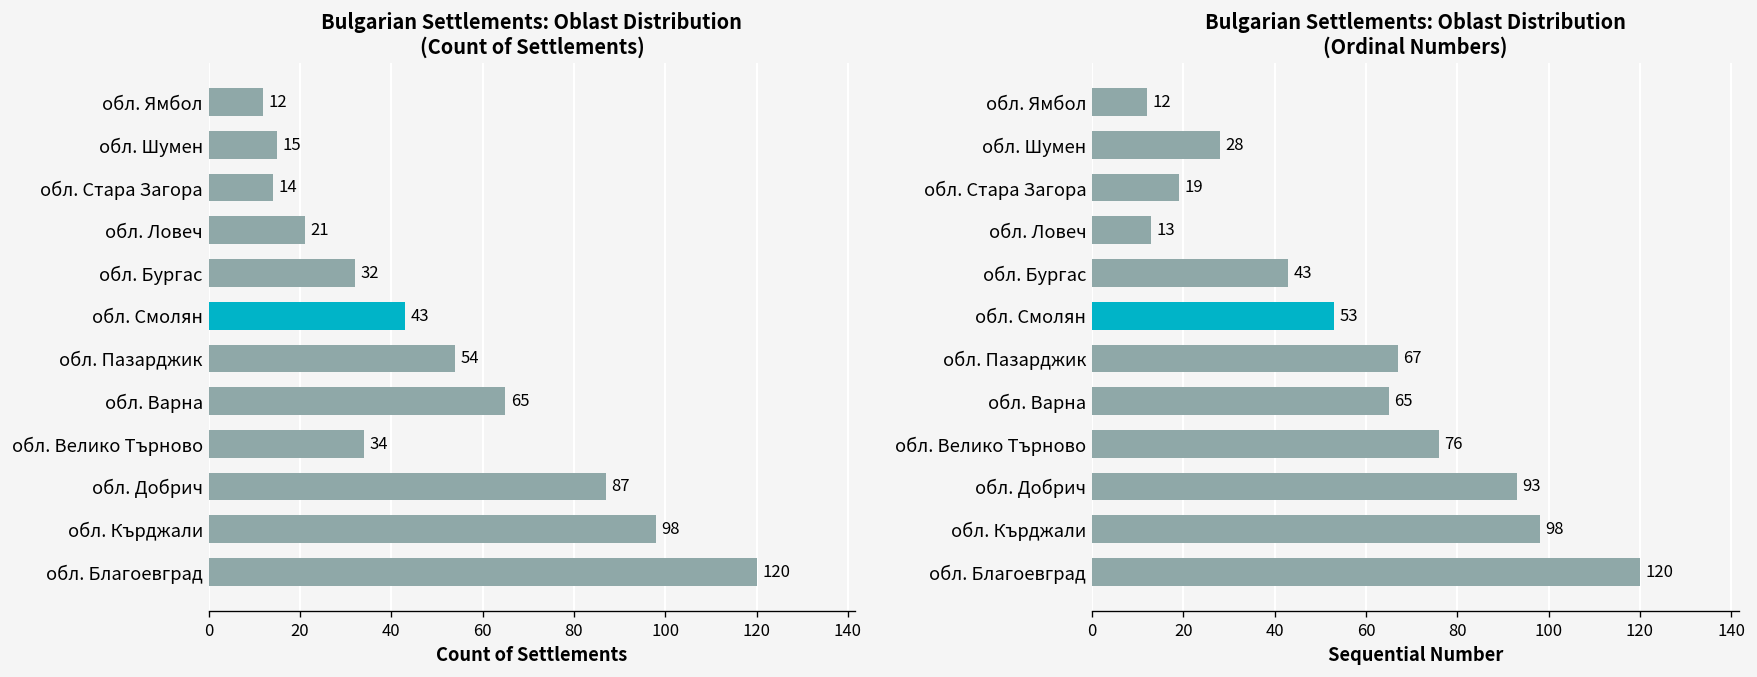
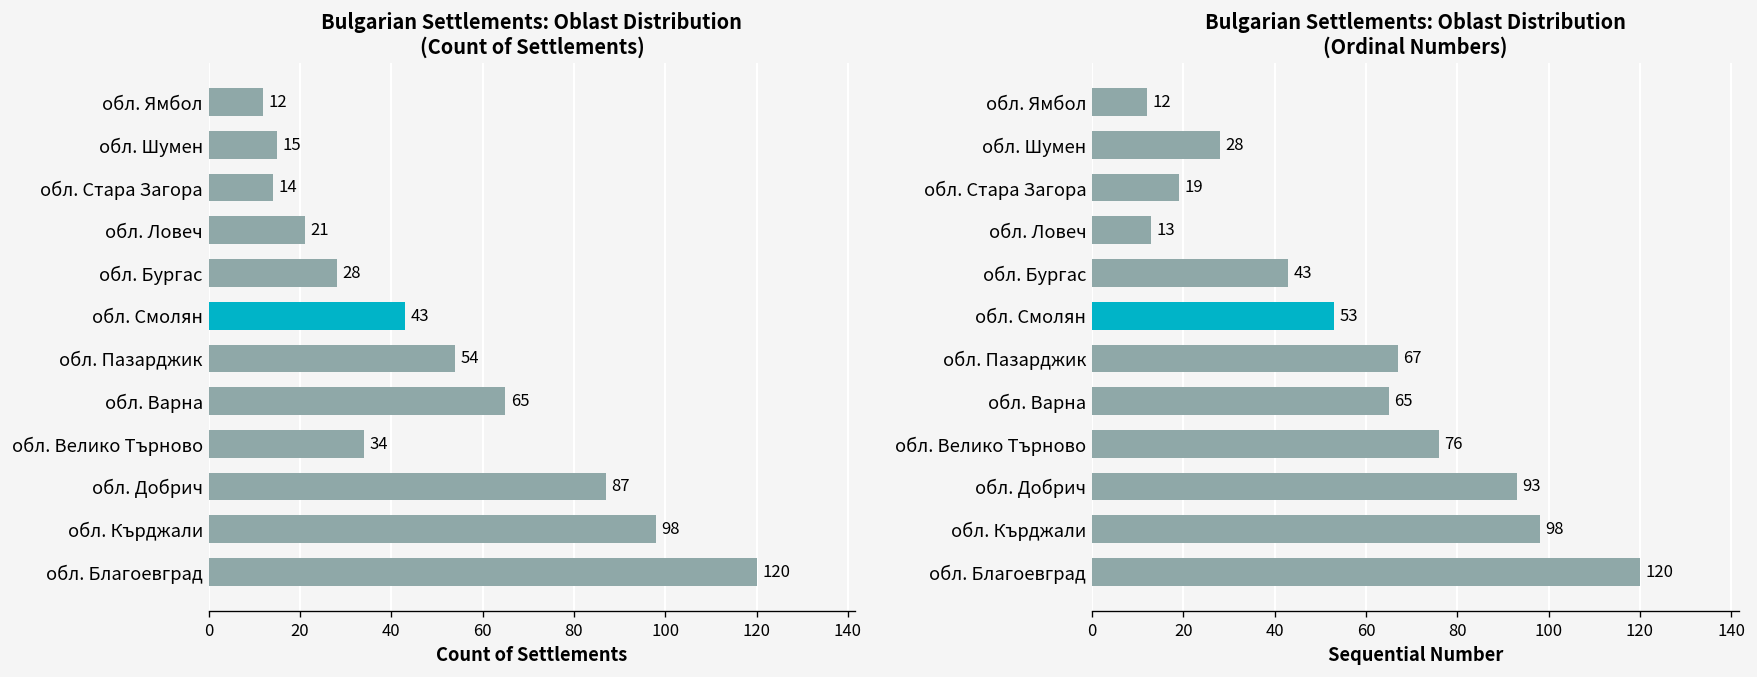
  {
    "Bulgarian Settlements: Oblast Distribution (Count of Settlements)": {
      "обл. Ямбол": 12,
      "обл. Шумен": 15,
      "обл. Стара Загора": 14,
      "обл. Ловеч": 21,
-     "обл. Бургас": 32,
+     "обл. Бургас": 28,
      "обл. Смолян": 43,
      "обл. Пазарджик": 54,
      "обл. Варна": 65,
      "обл. Велико Търново": 34,
      "обл. Добрич": 87,
      "обл. Кърджали": 98,
      "обл. Благоевград": 120
    },
    "Bulgarian Settlements: Oblast Distribution (Ordinal Numbers)": {
      "обл. Ямбол": 12,
      "обл. Шумен": 28,
      "обл. Стара Загора": 19,
      "обл. Ловеч": 13,
      "обл. Бургас": 43,
      "обл. Смолян": 53,
      "обл. Пазарджик": 67,
      "обл. Варна": 65,
      "обл. Велико Търново": 76,
      "обл. Добрич": 93,
      "обл. Кърджали": 98,
      "обл. Благоевград": 120
    }
  }
